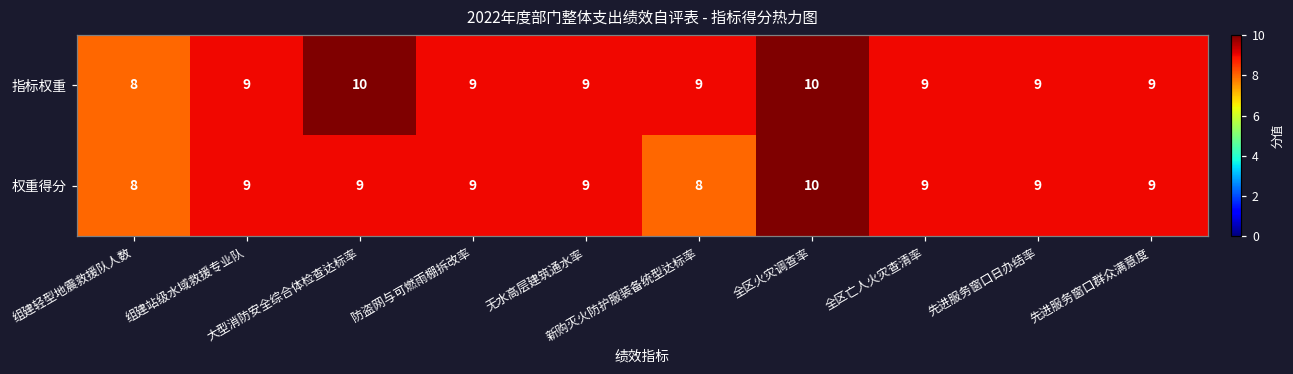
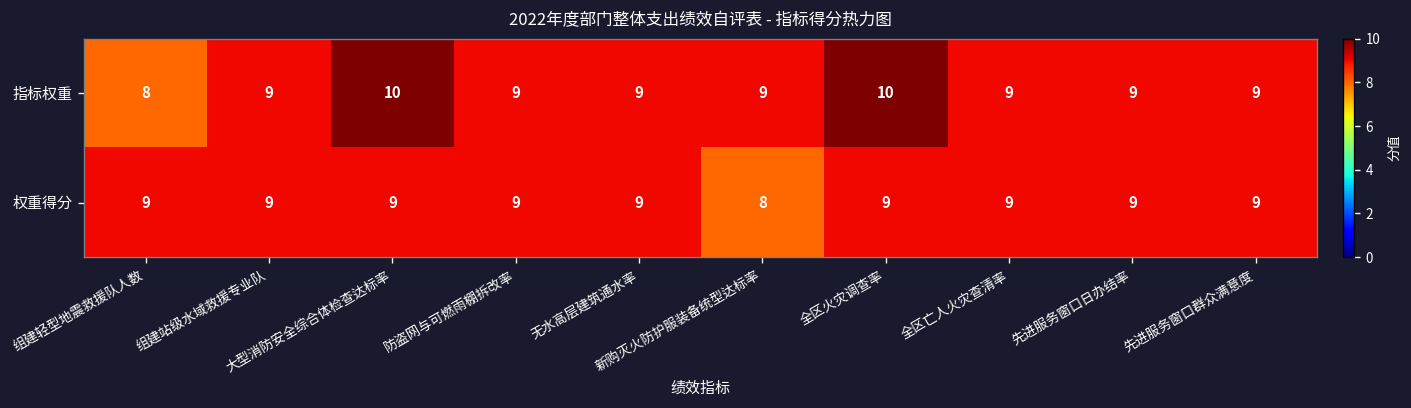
  {
    "指标权重": {
      "组建轻型地震救援队人数": 8,
      "组建站级水域救援专业队": 9,
      "大型消防安全综合体检查达标率": 10,
      "防盗网与可燃雨棚拆改率": 9,
      "无水高层建筑通水率": 9,
      "新购灭火防护服装备统型达标率": 9,
      "全区火灾调查率": 10,
      "全区亡人火灾查清率": 9,
      "先进服务窗口日办结率": 9,
      "先进服务窗口群众满意度": 9
    },
    "权重得分": {
-     "组建轻型地震救援队人数": 8,
+     "组建轻型地震救援队人数": 9,
      "组建站级水域救援专业队": 9,
      "大型消防安全综合体检查达标率": 9,
      "防盗网与可燃雨棚拆改率": 9,
      "无水高层建筑通水率": 9,
      "新购灭火防护服装备统型达标率": 8,
-     "全区火灾调查率": 10,
+     "全区火灾调查率": 9,
      "全区亡人火灾查清率": 9,
      "先进服务窗口日办结率": 9,
      "先进服务窗口群众满意度": 9
    }
  }
